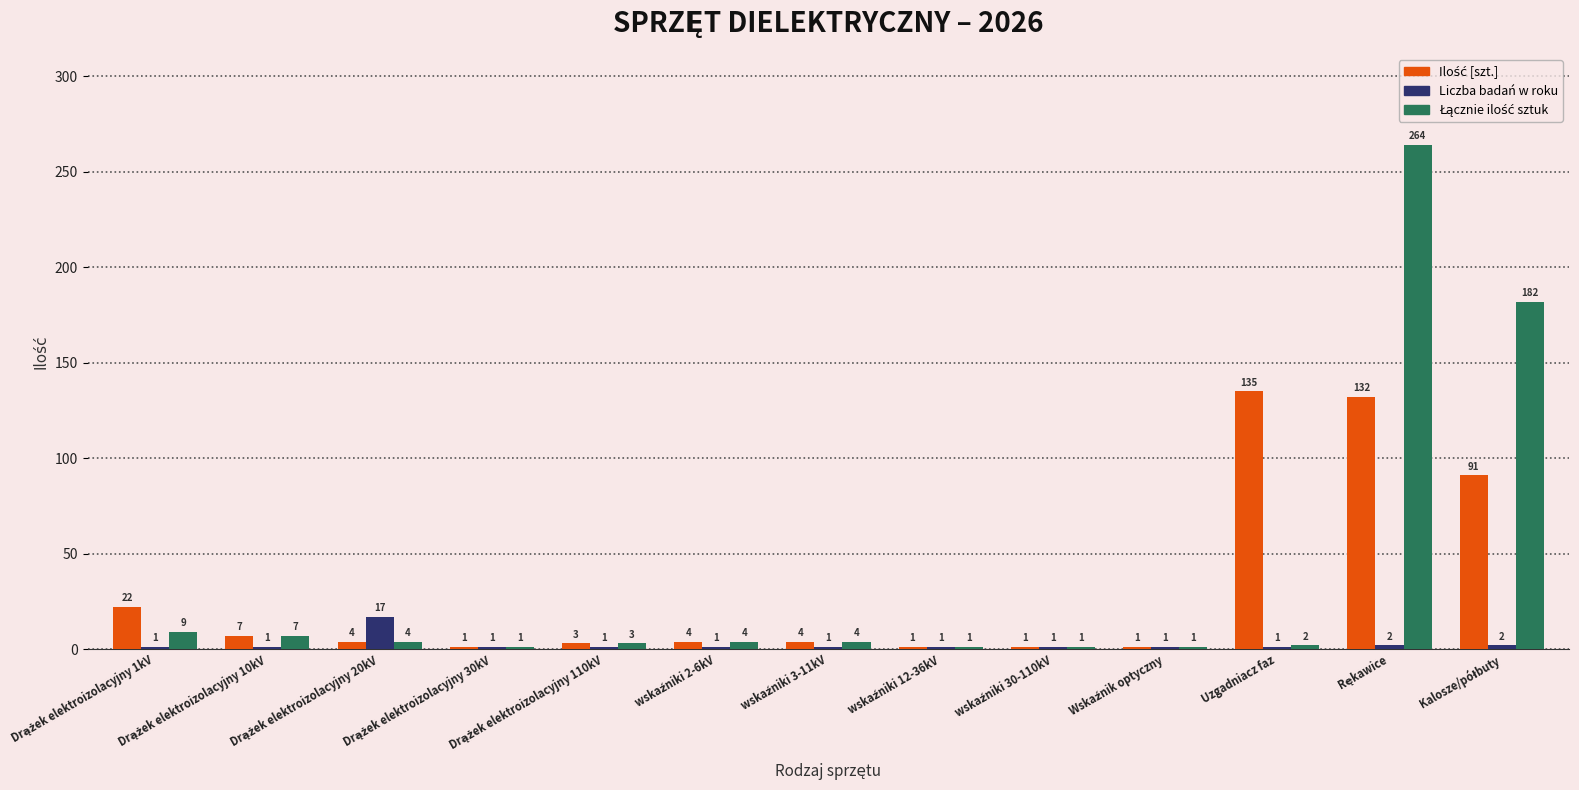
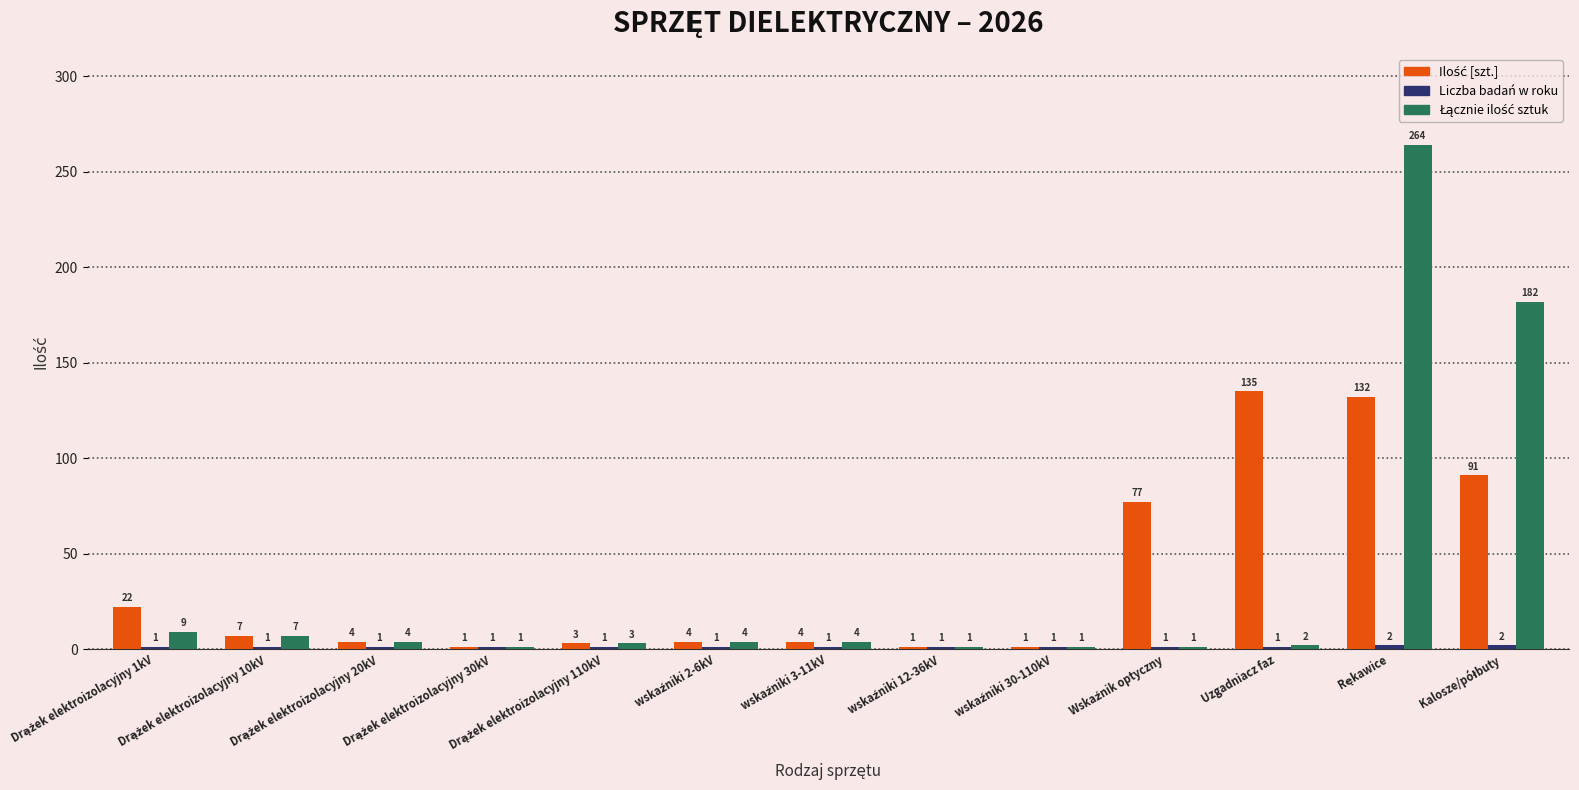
  {
    "Ilość [szt.]": {
      "Drążek elektroizolacyjny 1kV": 22,
      "Drążek elektroizolacyjny 10kV": 7,
      "Drążek elektroizolacyjny 20kV": 4,
      "Drążek elektroizolacyjny 30kV": 1,
      "Drążek elektroizolacyjny 110kV": 3,
      "wskaźniki 2-6kV": 4,
      "wskaźniki 3-11kV": 4,
      "wskaźniki 12-36kV": 1,
      "wskaźniki 30-110kV": 1,
-     "Wskaźnik optyczny": 1,
+     "Wskaźnik optyczny": 77,
      "Uzgadniacz faz": 135,
      "Rękawice": 132,
      "Kalosze/półbuty": 91
    },
    "Liczba badań w roku": {
      "Drążek elektroizolacyjny 1kV": 1,
      "Drążek elektroizolacyjny 10kV": 1,
-     "Drążek elektroizolacyjny 20kV": 17,
+     "Drążek elektroizolacyjny 20kV": 1,
      "Drążek elektroizolacyjny 30kV": 1,
      "Drążek elektroizolacyjny 110kV": 1,
      "wskaźniki 2-6kV": 1,
      "wskaźniki 3-11kV": 1,
      "wskaźniki 12-36kV": 1,
      "wskaźniki 30-110kV": 1,
      "Wskaźnik optyczny": 1,
      "Uzgadniacz faz": 1,
      "Rękawice": 2,
      "Kalosze/półbuty": 2
    },
    "Łącznie ilość sztuk": {
      "Drążek elektroizolacyjny 1kV": 9,
      "Drążek elektroizolacyjny 10kV": 7,
      "Drążek elektroizolacyjny 20kV": 4,
      "Drążek elektroizolacyjny 30kV": 1,
      "Drążek elektroizolacyjny 110kV": 3,
      "wskaźniki 2-6kV": 4,
      "wskaźniki 3-11kV": 4,
      "wskaźniki 12-36kV": 1,
      "wskaźniki 30-110kV": 1,
      "Wskaźnik optyczny": 1,
      "Uzgadniacz faz": 2,
      "Rękawice": 264,
      "Kalosze/półbuty": 182
    }
  }
